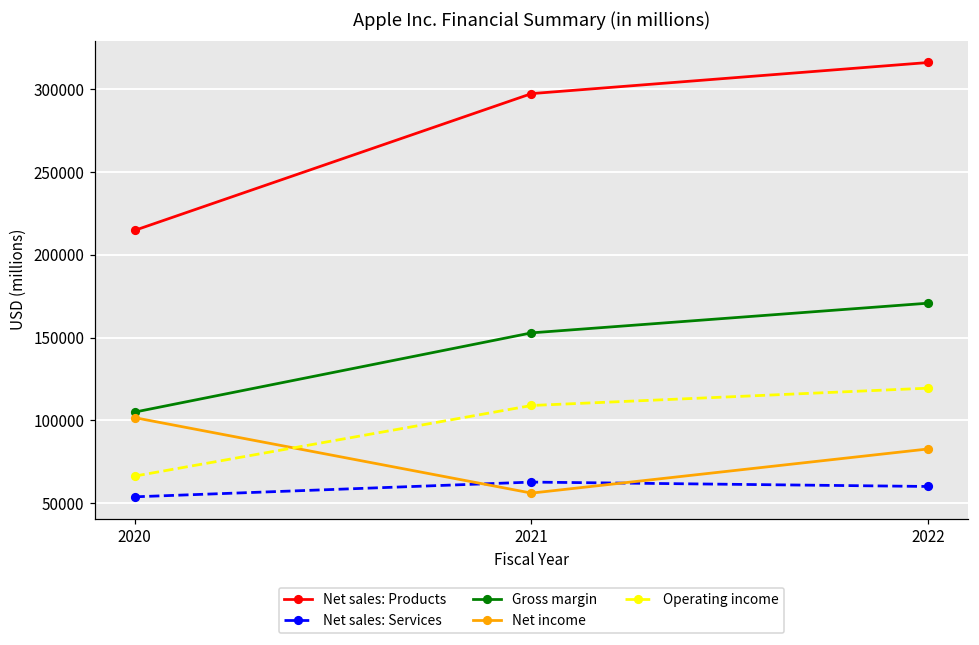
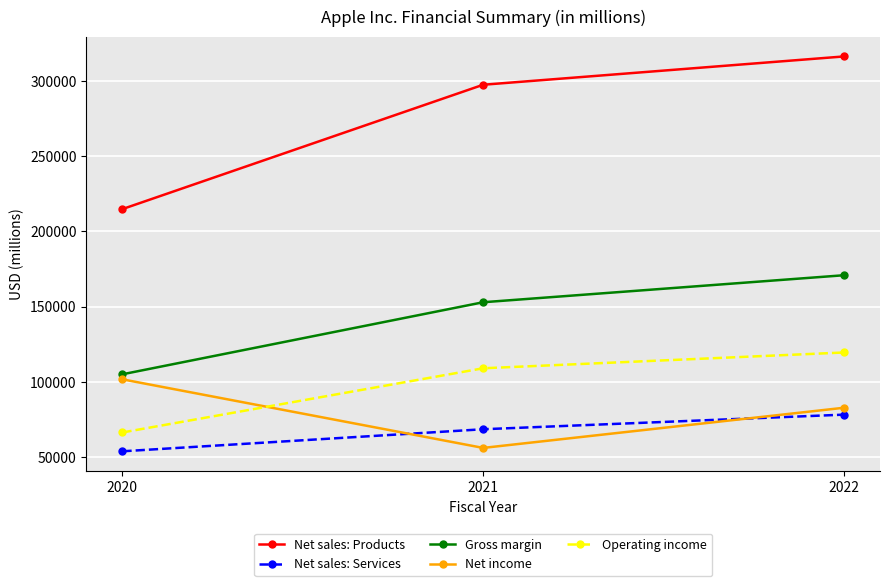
  {
    "Net sales: Products": {
      "2020": 215000,
      "2021": 297000,
      "2022": 316000
    },
    "Net sales: Services": {
      "2020": 54000,
-     "2021": 63000,
-     "2022": 60000
+     "2021": 68000,
+     "2022": 78000
    },
    "Gross margin": {
      "2020": 105000,
      "2021": 153000,
      "2022": 171000
    },
    "Net income": {
      "2020": 102000,
      "2021": 56000,
      "2022": 83000
    },
    "Operating income": {
      "2020": 66000,
      "2021": 109000,
      "2022": 119000
    }
  }
